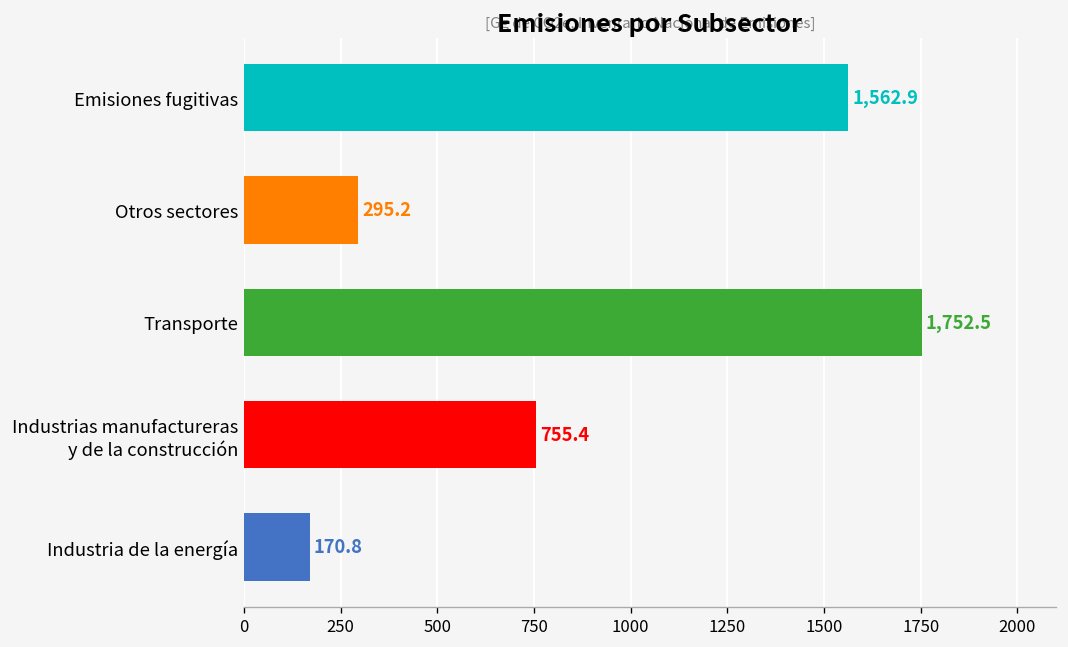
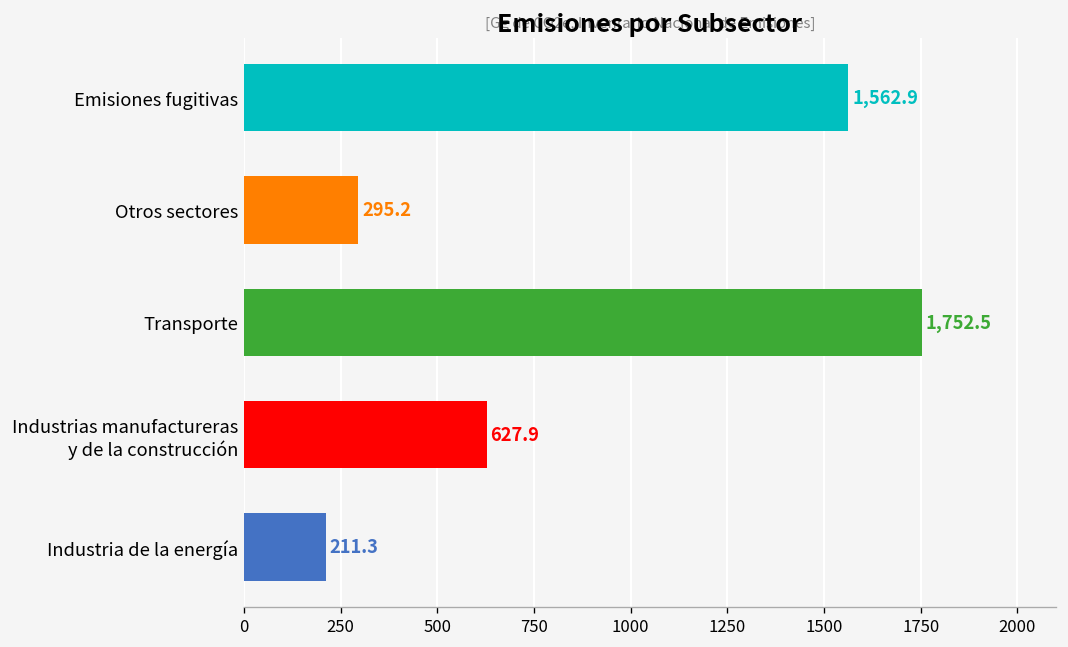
  {
    "Emisiones fugitivas": "1,562.9",
    "Otros sectores": "295.2",
    "Transporte": "1,752.5",
-   "Industrias manufactureras y de la construcción": "755.4",
-   "Industria de la energía": "170.8"
+   "Industrias manufactureras y de la construcción": "627.9",
+   "Industria de la energía": "211.3"
  }
